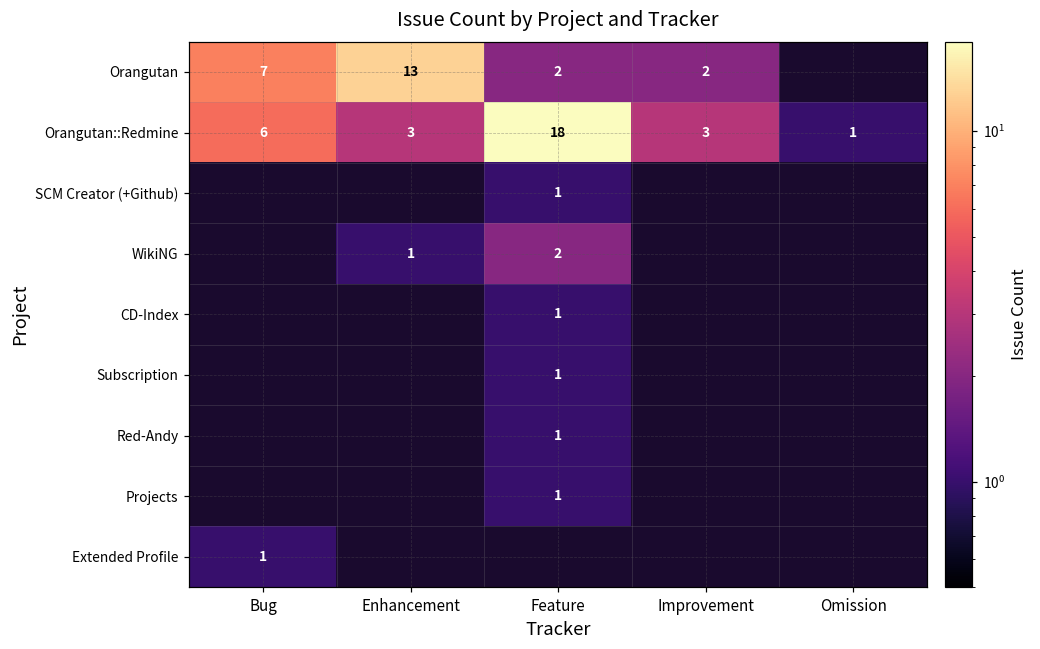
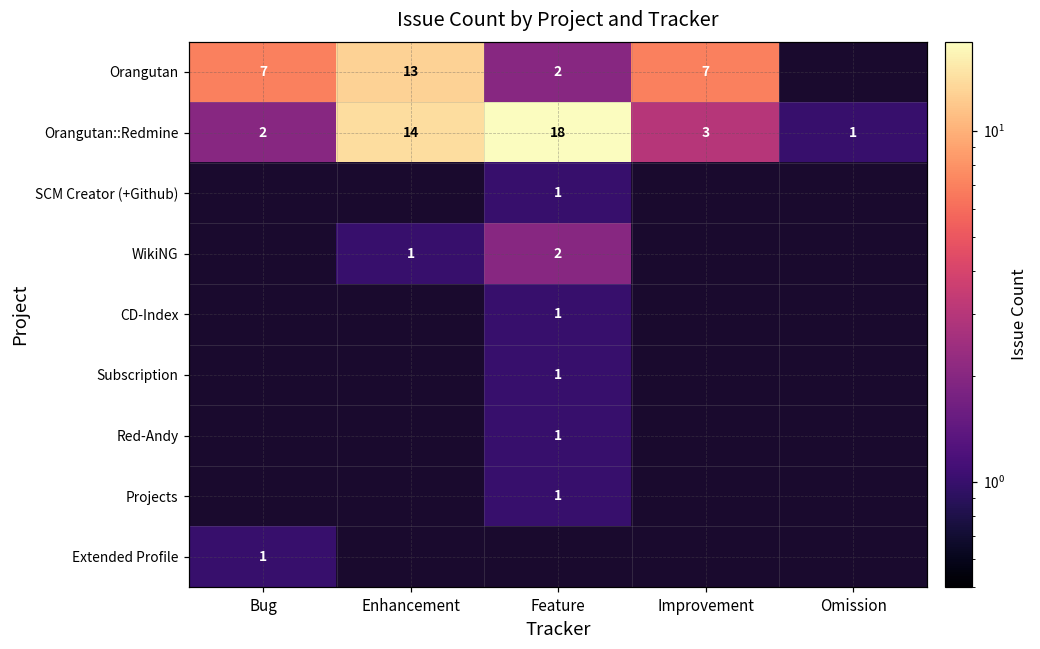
  {
    "Orangutan": {
      "Bug": 7,
      "Enhancement": 13,
      "Feature": 2,
-     "Improvement": 2
+     "Improvement": 7
    },
    "Orangutan::Redmine": {
-     "Bug": 6,
-     "Enhancement": 3,
+     "Bug": 2,
+     "Enhancement": 14,
      "Feature": 18,
      "Improvement": 3,
      "Omission": 1
    },
    "SCM Creator (+Github)": {
      "Feature": 1
    },
    "WikiNG": {
      "Enhancement": 1,
      "Feature": 2
    },
    "CD-Index": {
      "Feature": 1
    },
    "Subscription": {
      "Feature": 1
    },
    "Red-Andy": {
      "Feature": 1
    },
    "Projects": {
      "Feature": 1
    },
    "Extended Profile": {
      "Bug": 1
    }
  }
